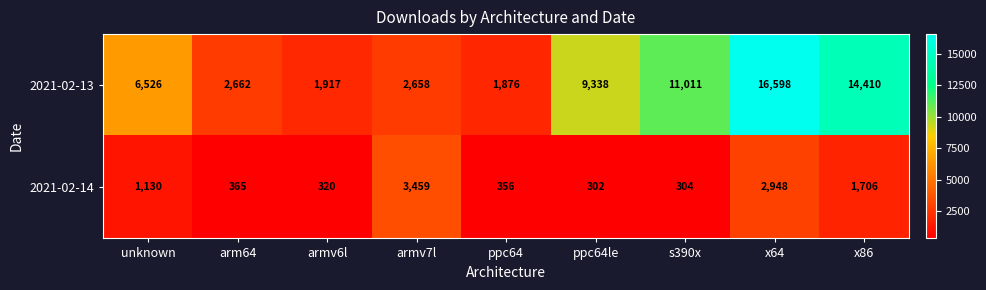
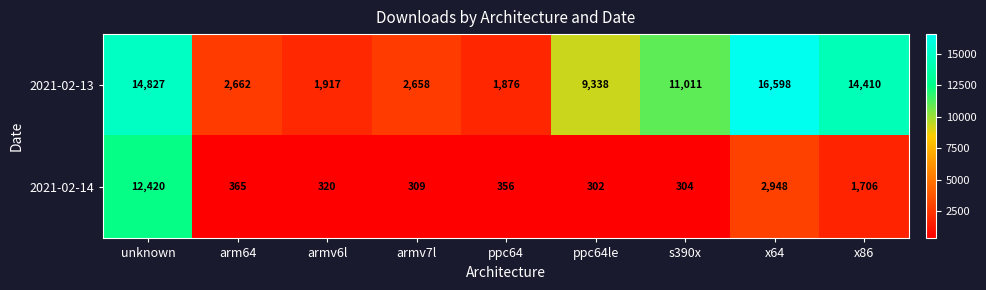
  {
    "2021-02-13": {
-     "unknown": "6,526",
+     "unknown": "14,827",
      "arm64": "2,662",
      "armv6l": "1,917",
      "armv7l": "2,658",
      "ppc64": "1,876",
      "ppc64le": "9,338",
      "s390x": "11,011",
      "x64": "16,598",
      "x86": "14,410"
    },
    "2021-02-14": {
-     "unknown": "1,130",
+     "unknown": "12,420",
      "arm64": "365",
      "armv6l": "320",
-     "armv7l": "3,459",
+     "armv7l": "309",
      "ppc64": "356",
      "ppc64le": "302",
      "s390x": "304",
      "x64": "2,948",
      "x86": "1,706"
    }
  }
